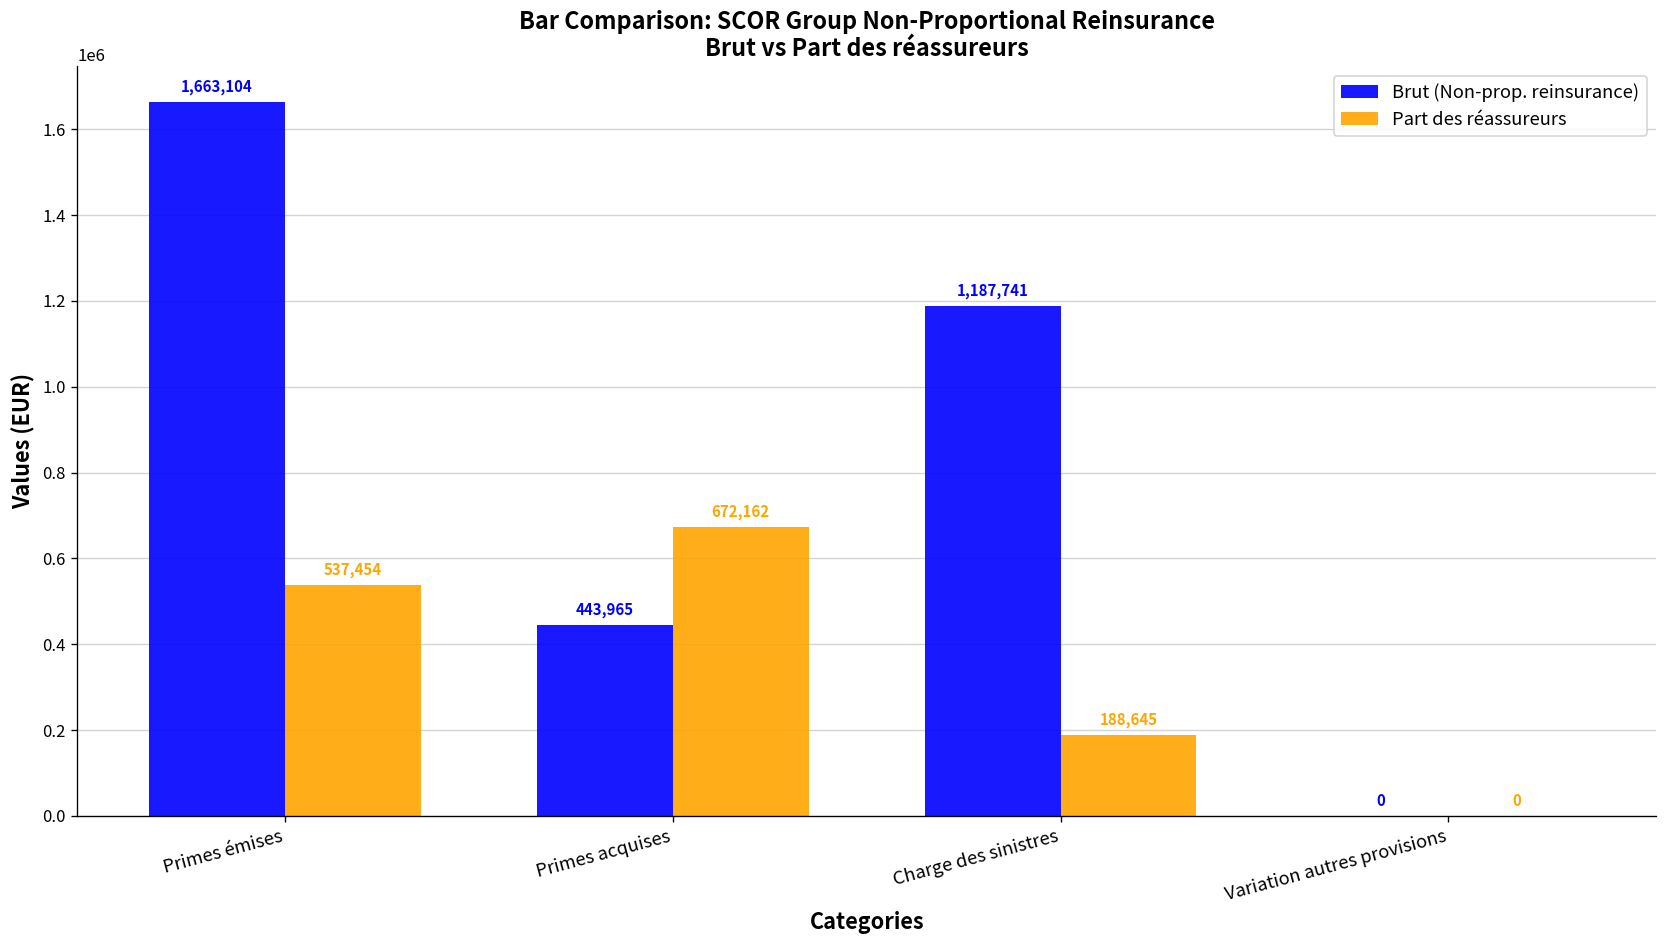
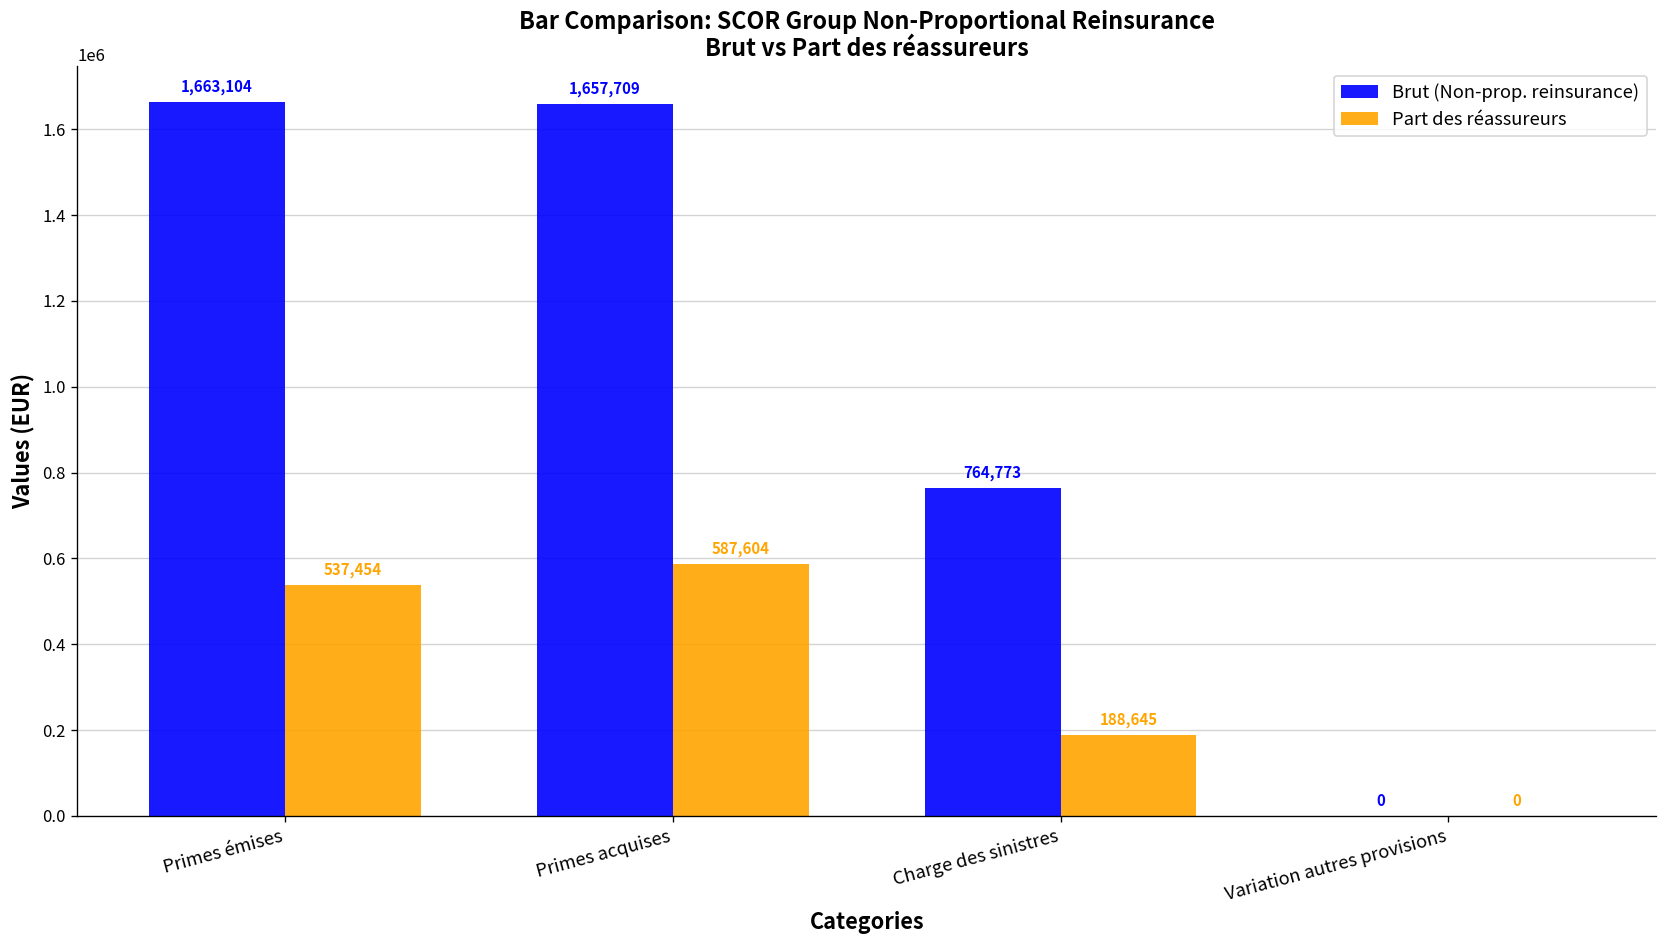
  {
    "Brut (Non-prop. reinsurance)": {
      "Primes émises": "1,663,104",
-     "Primes acquises": "443,965",
-     "Charge des sinistres": "1,187,741",
+     "Primes acquises": "1,657,709",
+     "Charge des sinistres": "764,773",
      "Variation autres provisions": "0"
    },
    "Part des réassureurs": {
      "Primes émises": "537,454",
-     "Primes acquises": "672,162",
+     "Primes acquises": "587,604",
      "Charge des sinistres": "188,645",
      "Variation autres provisions": "0"
    }
  }
